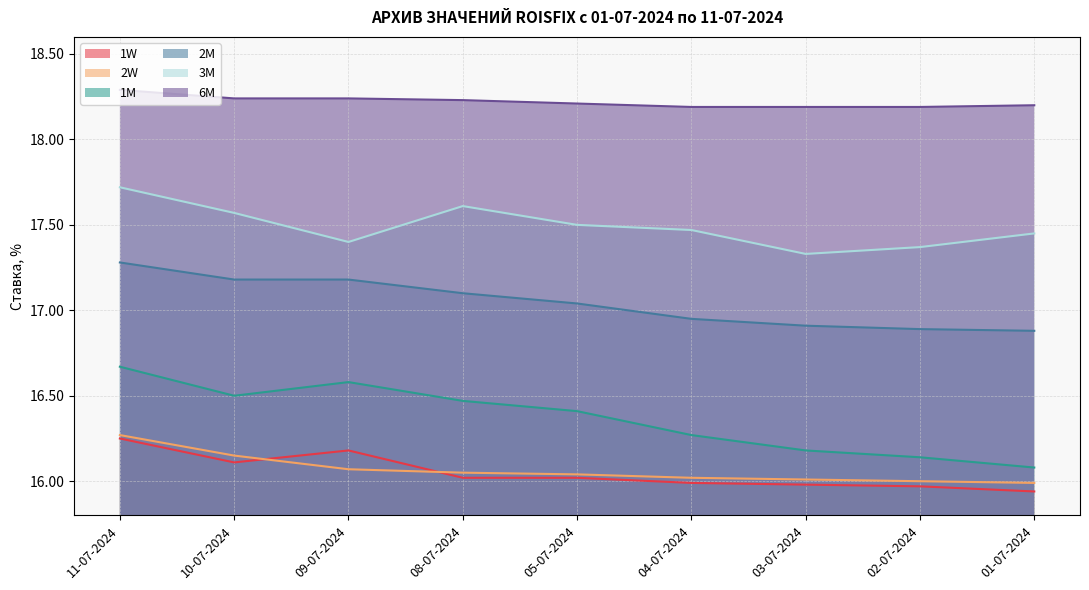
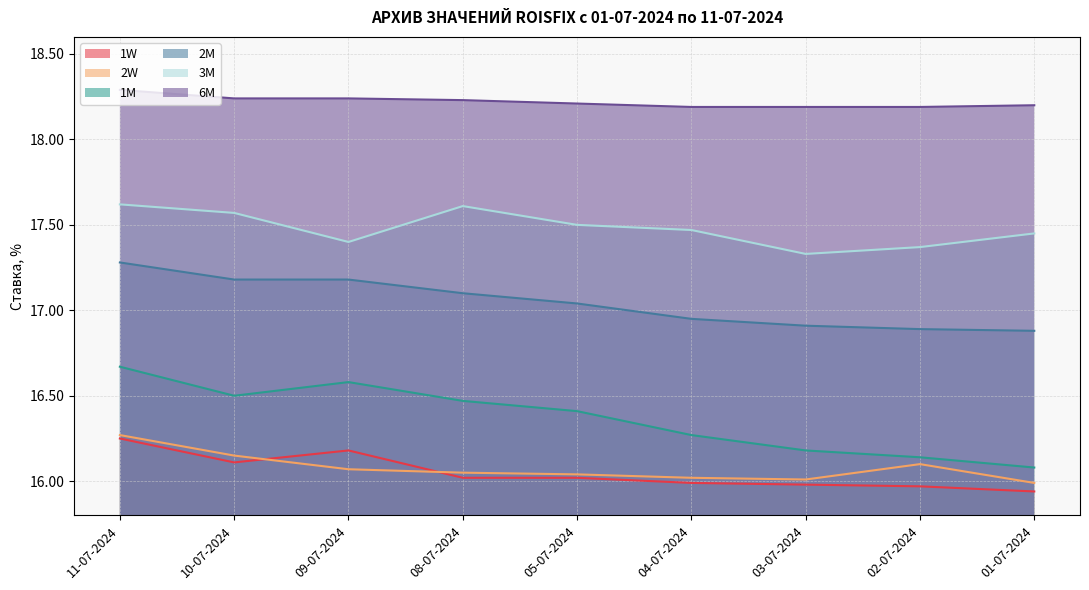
  {
    "1W": {
      "11-07-2024": 16.25,
      "10-07-2024": 16.11,
      "09-07-2024": 16.18,
      "08-07-2024": 16.02,
      "05-07-2024": 16.02,
      "04-07-2024": 15.99,
      "03-07-2024": 15.98,
      "02-07-2024": 15.97,
      "01-07-2024": 15.94
    },
    "2W": {
      "11-07-2024": 16.27,
      "10-07-2024": 16.15,
      "09-07-2024": 16.07,
      "08-07-2024": 16.05,
      "05-07-2024": 16.04,
      "04-07-2024": 16.02,
      "03-07-2024": 16.0,
-     "02-07-2024": 16.0,
+     "02-07-2024": 16.1,
      "01-07-2024": 16.0
    },
    "3M": {
-     "11-07-2024": 17.72,
+     "11-07-2024": 17.62,
      "10-07-2024": 17.57,
      "09-07-2024": 17.40,
      "08-07-2024": 17.61,
      "05-07-2024": 17.50,
      "04-07-2024": 17.47,
      "03-07-2024": 17.33,
      "02-07-2024": 17.37,
      "01-07-2024": 17.45
    }
  }
